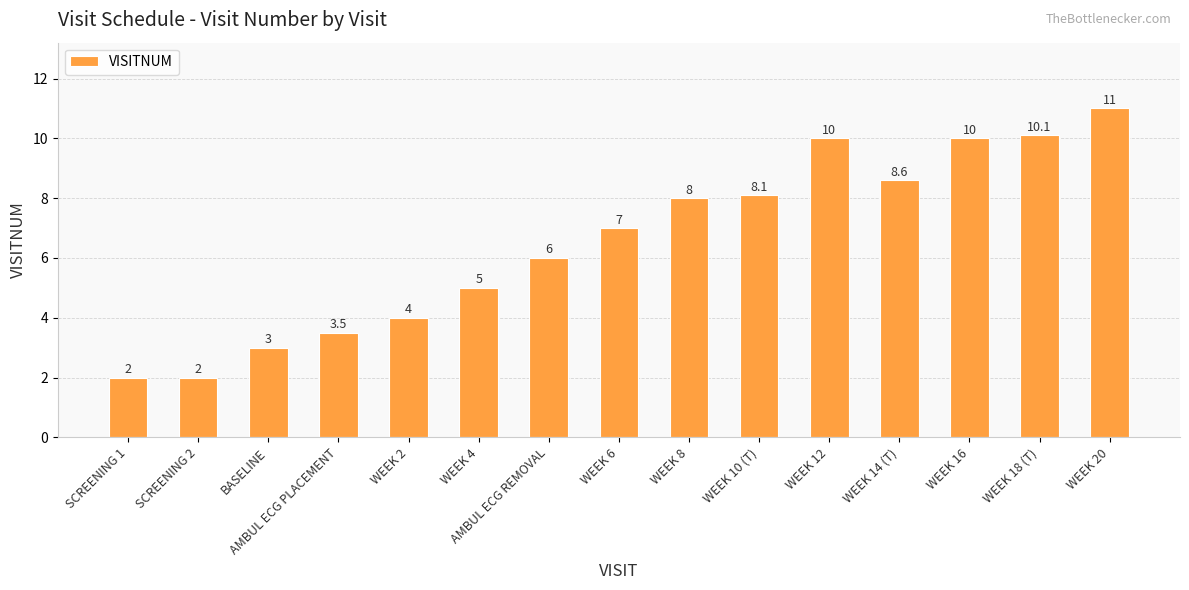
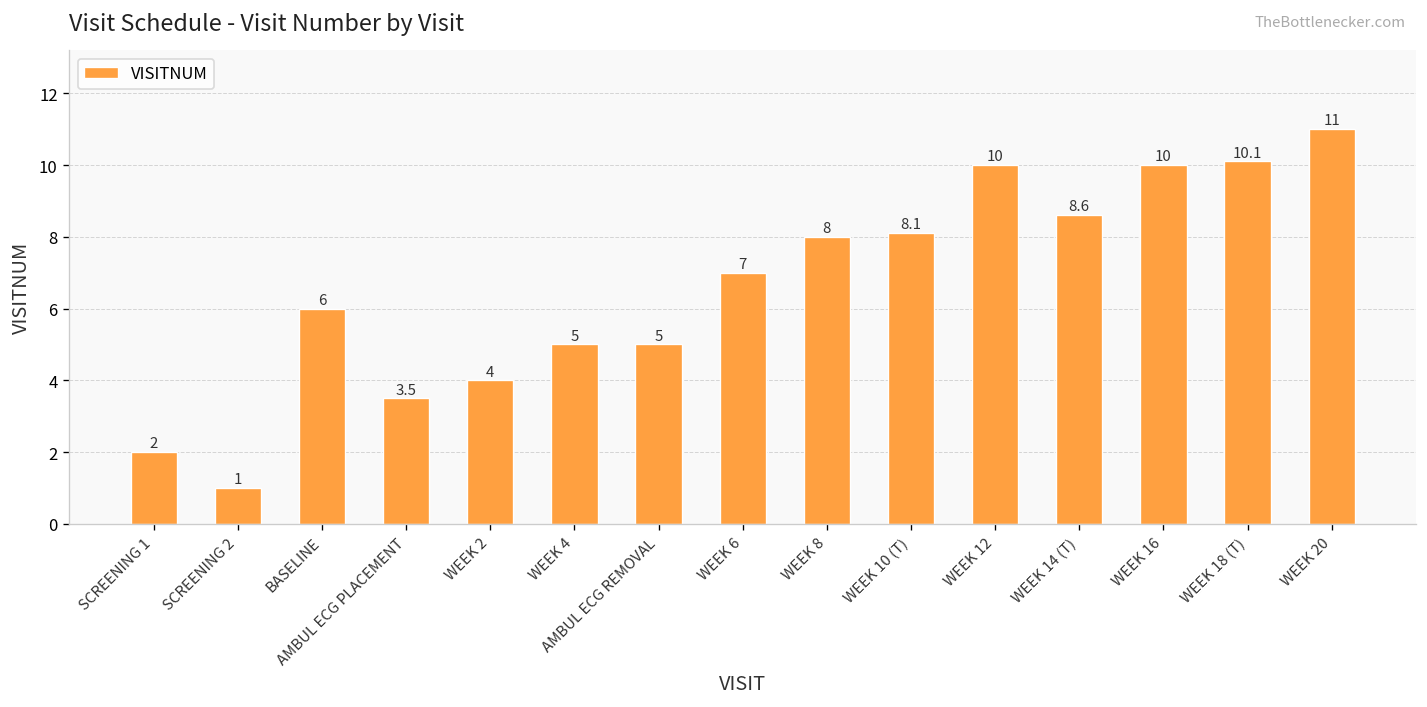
  {
    "SCREENING 1": 2,
-   "SCREENING 2": 2,
-   "BASELINE": 3,
+   "SCREENING 2": 1,
+   "BASELINE": 6,
    "AMBUL ECG PLACEMENT": 3.5,
    "WEEK 2": 4,
    "WEEK 4": 5,
-   "AMBUL ECG REMOVAL": 6,
+   "AMBUL ECG REMOVAL": 5,
    "WEEK 6": 7,
    "WEEK 8": 8,
    "WEEK 10 (T)": 8.1,
    "WEEK 12": 10,
    "WEEK 14 (T)": 8.6,
    "WEEK 16": 10,
    "WEEK 18 (T)": 10.1,
    "WEEK 20": 11
  }
